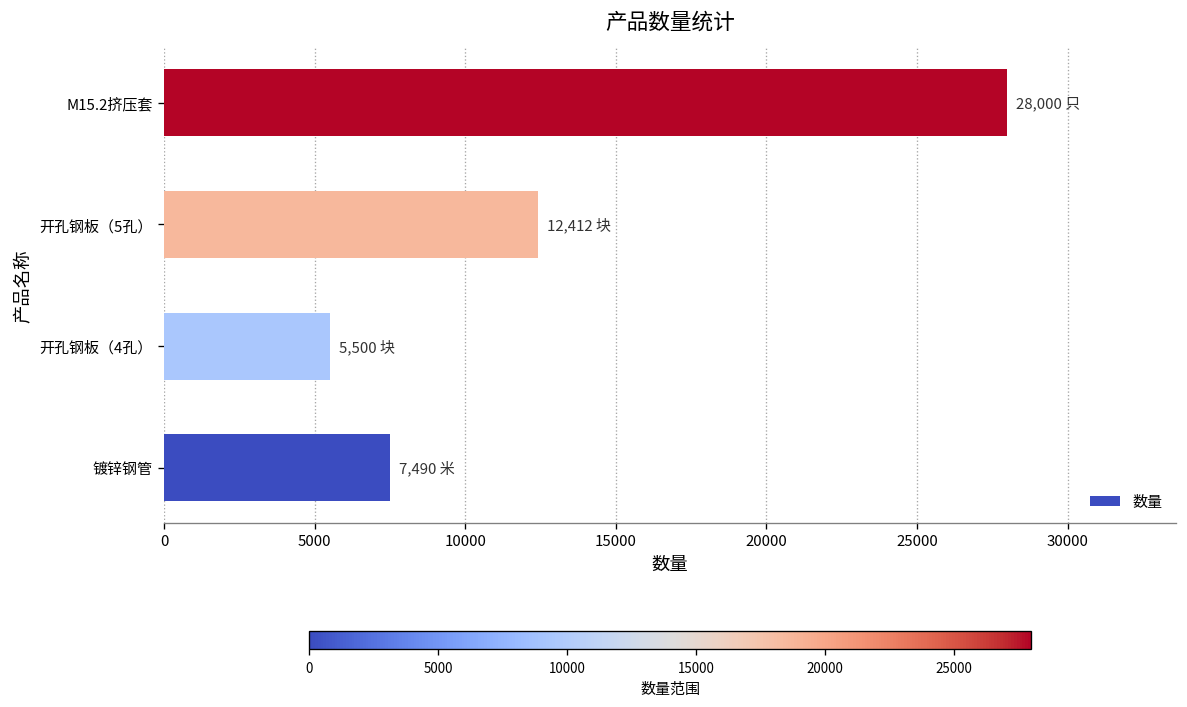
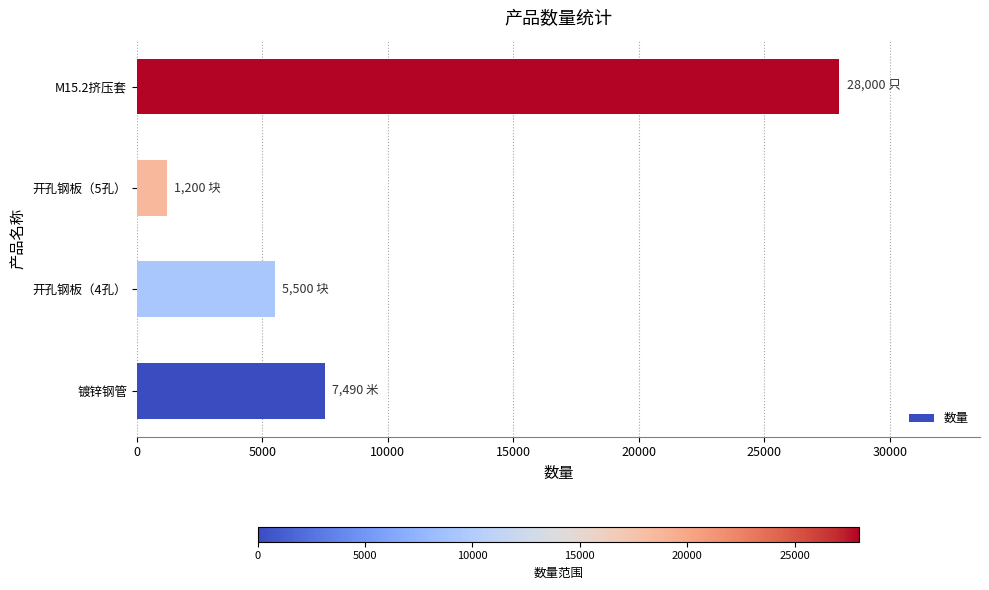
  {
    "M15.2挤压套": "28,000",
-   "开孔钢板（5孔）": "12,412",
+   "开孔钢板（5孔）": "1,200",
    "开孔钢板（4孔）": "5,500",
    "镀锌钢管": "7,490"
  }
